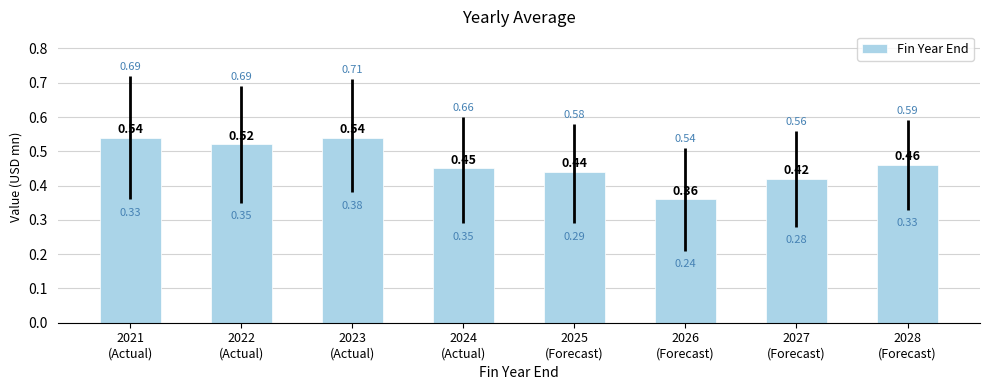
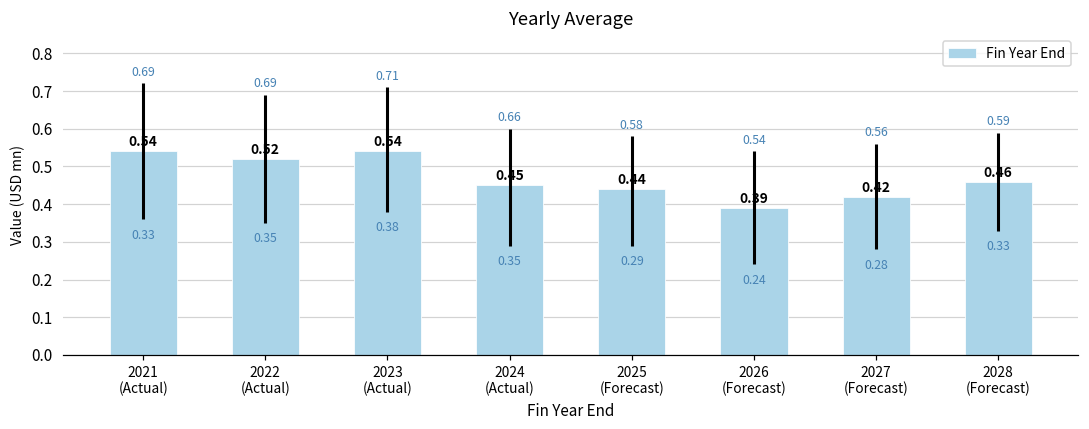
  {
    "2021 (Actual)": 0.54,
    "2022 (Actual)": 0.52,
    "2023 (Actual)": 0.54,
    "2024 (Actual)": 0.45,
    "2025 (Forecast)": 0.44,
-   "2026 (Forecast)": 0.36,
+   "2026 (Forecast)": 0.39,
    "2027 (Forecast)": 0.42,
    "2028 (Forecast)": 0.46
  }
